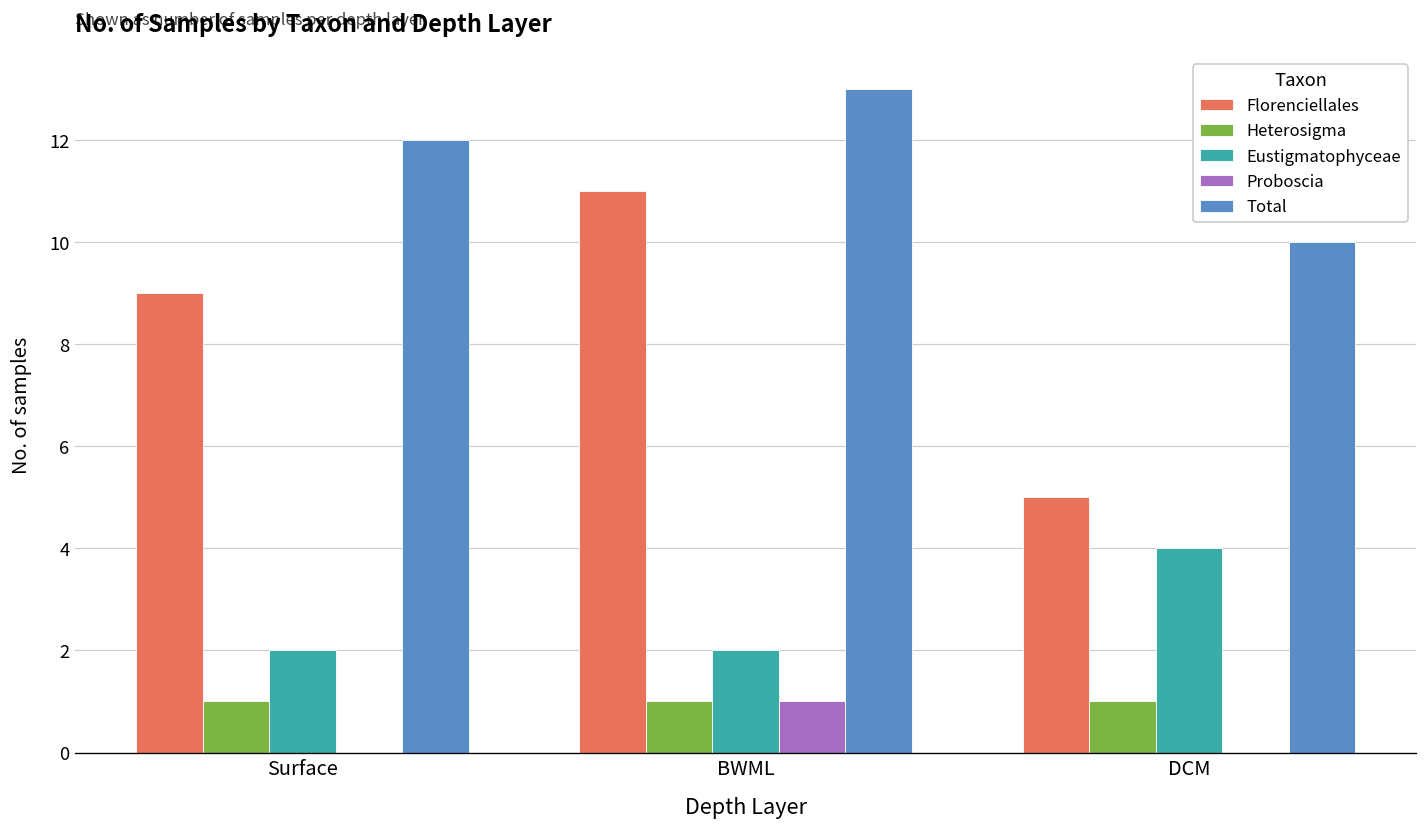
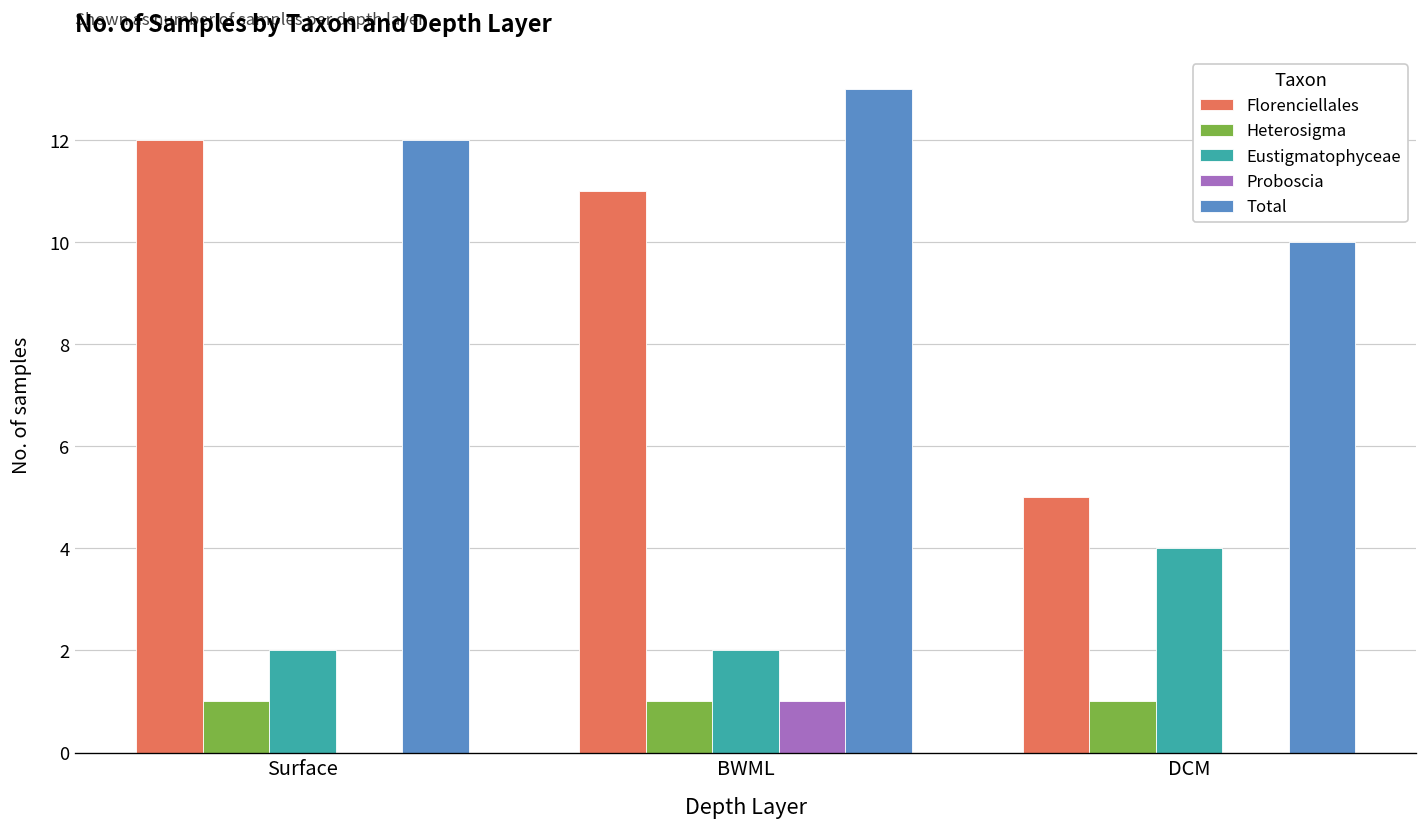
  {
    "Florenciellales": {
-     "Surface": 9,
+     "Surface": 12,
      "BWML": 11,
      "DCM": 5
    },
    "Heterosigma": {
      "Surface": 1,
      "BWML": 1,
      "DCM": 1
    },
    "Proboscia": {
      "Surface": 0,
      "BWML": 1,
      "DCM": 0
    }
  }
